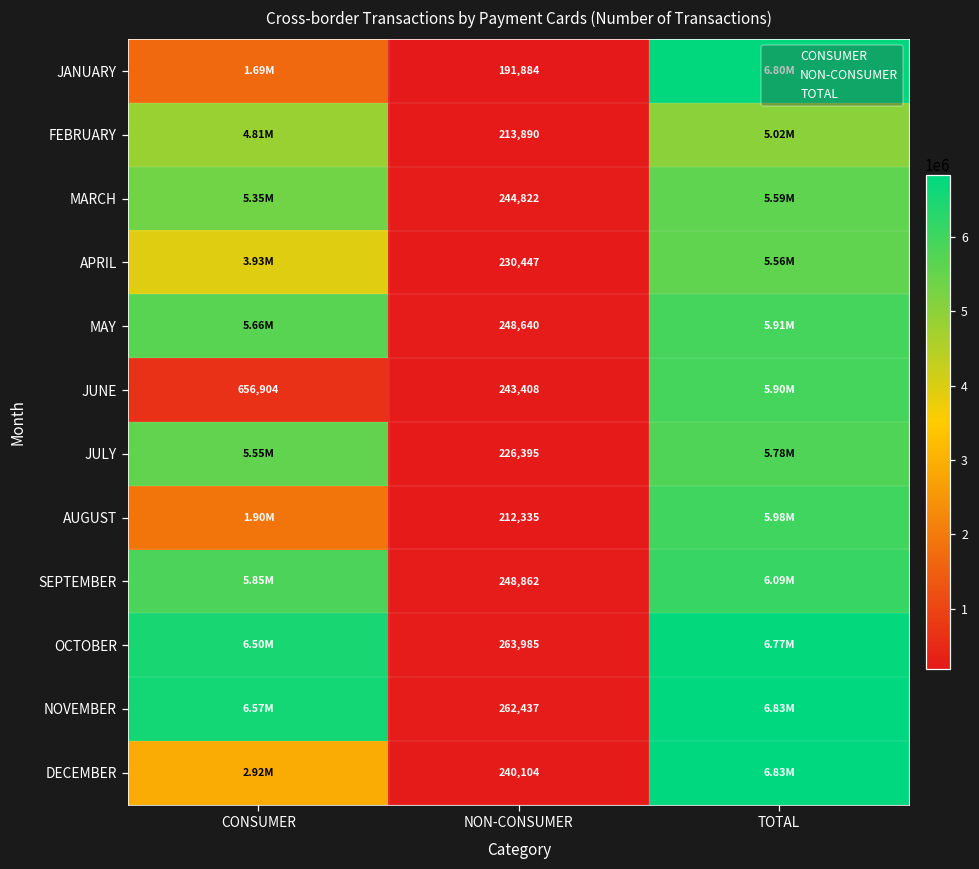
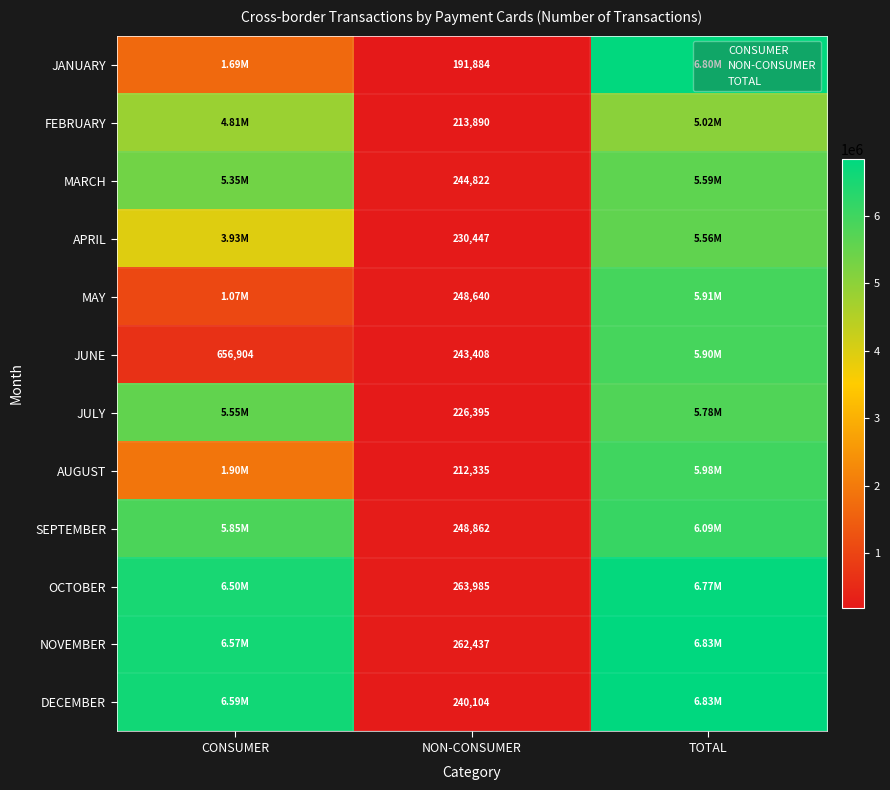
  {
    "JANUARY": {
      "CONSUMER": "1.69M",
      "NON-CONSUMER": "191,884"
    },
    "FEBRUARY": {
      "CONSUMER": "4.81M",
      "NON-CONSUMER": "213,890",
      "TOTAL": "5.02M"
    },
    "MARCH": {
      "CONSUMER": "5.35M",
      "NON-CONSUMER": "244,822",
      "TOTAL": "5.59M"
    },
    "APRIL": {
      "CONSUMER": "3.93M",
      "NON-CONSUMER": "230,447",
      "TOTAL": "5.56M"
    },
    "MAY": {
-     "CONSUMER": "5.66M",
+     "CONSUMER": "1.07M",
      "NON-CONSUMER": "248,640",
      "TOTAL": "5.91M"
    },
    "JUNE": {
      "CONSUMER": "656,904",
      "NON-CONSUMER": "243,408",
      "TOTAL": "5.90M"
    },
    "JULY": {
      "CONSUMER": "5.55M",
      "NON-CONSUMER": "226,395",
      "TOTAL": "5.78M"
    },
    "AUGUST": {
      "CONSUMER": "1.90M",
      "NON-CONSUMER": "212,335",
      "TOTAL": "5.98M"
    },
    "SEPTEMBER": {
      "CONSUMER": "5.85M",
      "NON-CONSUMER": "248,862",
      "TOTAL": "6.09M"
    },
    "OCTOBER": {
      "CONSUMER": "6.50M",
      "NON-CONSUMER": "263,985",
      "TOTAL": "6.77M"
    },
    "NOVEMBER": {
      "CONSUMER": "6.57M",
      "NON-CONSUMER": "262,437",
      "TOTAL": "6.83M"
    },
    "DECEMBER": {
-     "CONSUMER": "2.92M",
+     "CONSUMER": "6.59M",
      "NON-CONSUMER": "240,104",
      "TOTAL": "6.83M"
    }
  }
